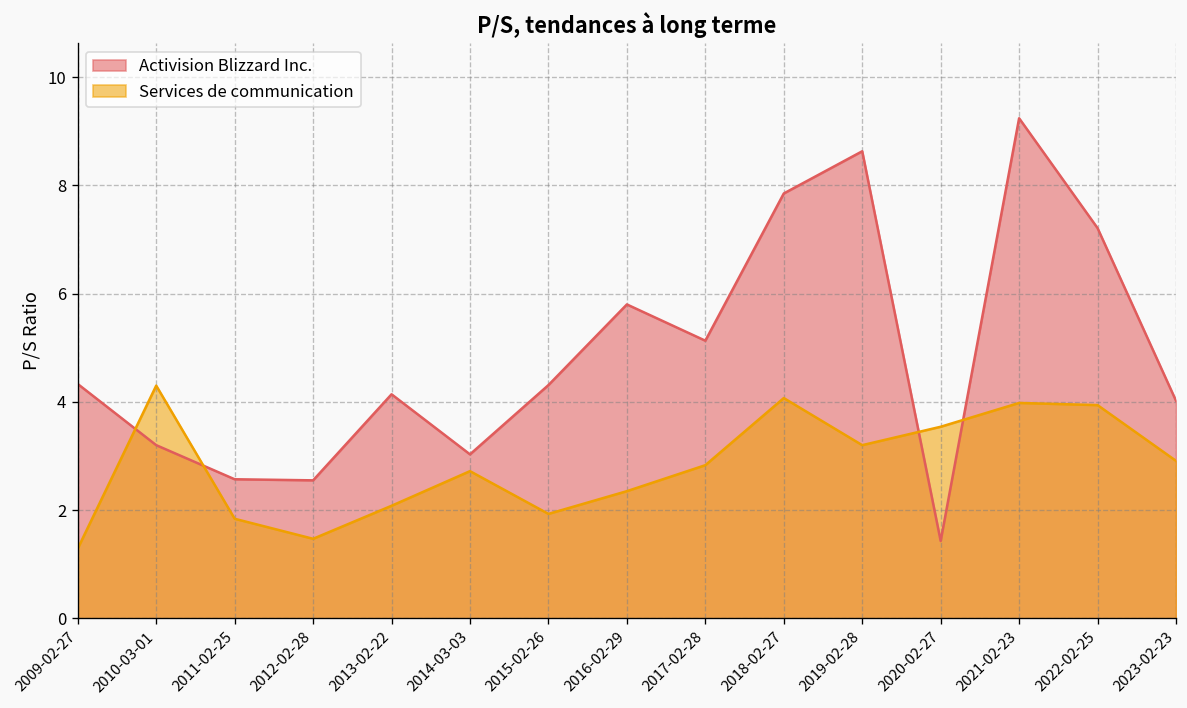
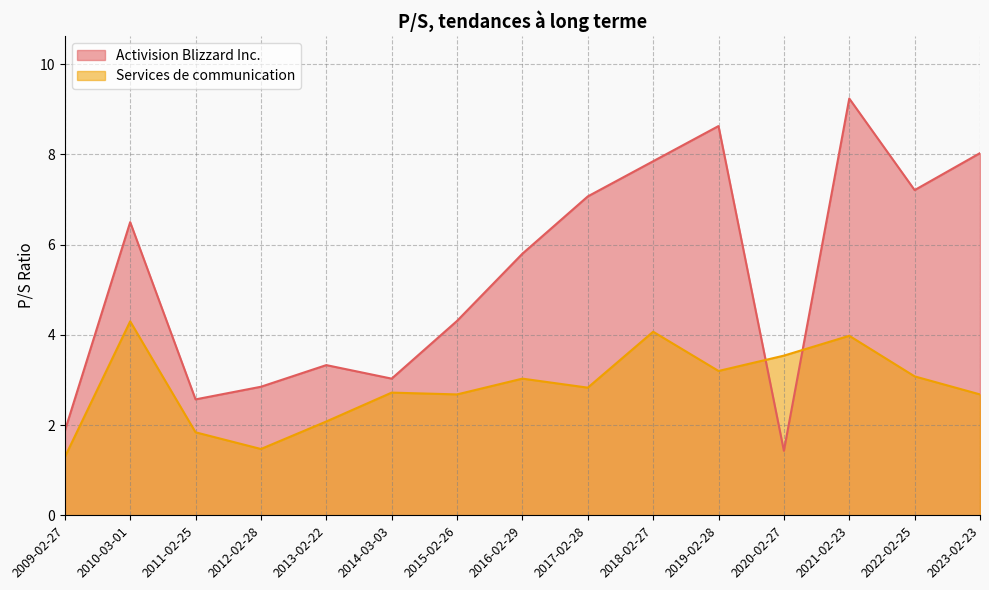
  {
    "Activision Blizzard Inc.": {
-     "2009-02-27": 4.3,
-     "2010-03-01": 3.2,
+     "2009-02-27": 1.9,
+     "2010-03-01": 6.5,
      "2011-02-25": 2.6,
-     "2012-02-28": 2.6,
-     "2013-02-22": 4.1,
+     "2012-02-28": 2.9,
+     "2013-02-22": 3.3,
      "2014-03-03": 3.0,
      "2015-02-26": 4.3,
      "2016-02-29": 5.8,
-     "2017-02-28": 5.1,
+     "2017-02-28": 7.1,
      "2018-02-27": 7.9,
      "2019-02-28": 8.6,
      "2020-02-27": 1.4,
      "2021-02-23": 9.2,
      "2022-02-25": 7.2,
-     "2023-02-23": 4.0
+     "2023-02-23": 8.0
    },
    "Services de communication": {
      "2009-02-27": 1.3,
      "2010-03-01": 4.3,
      "2011-02-25": 1.8,
      "2012-02-28": 1.5,
      "2013-02-22": 2.1,
      "2014-03-03": 2.7,
-     "2015-02-26": 1.9,
-     "2016-02-29": 2.4,
+     "2015-02-26": 2.7,
+     "2016-02-29": 3.0,
      "2017-02-28": 2.8,
      "2018-02-27": 4.1,
      "2019-02-28": 3.2,
      "2020-02-27": 3.5,
      "2021-02-23": 4.0,
-     "2022-02-25": 3.9,
-     "2023-02-23": 2.9
+     "2022-02-25": 3.1,
+     "2023-02-23": 2.7
    }
  }
